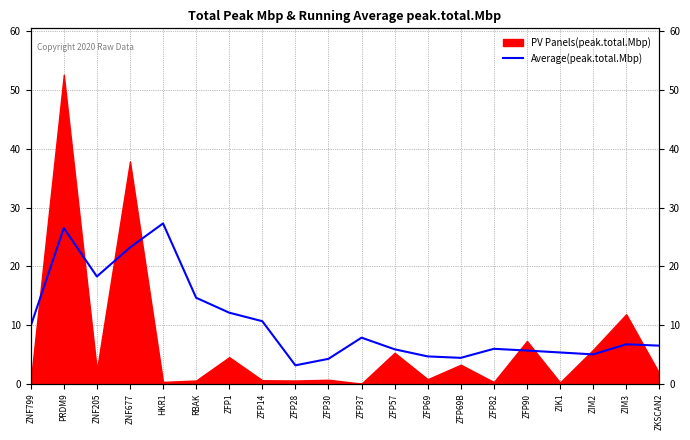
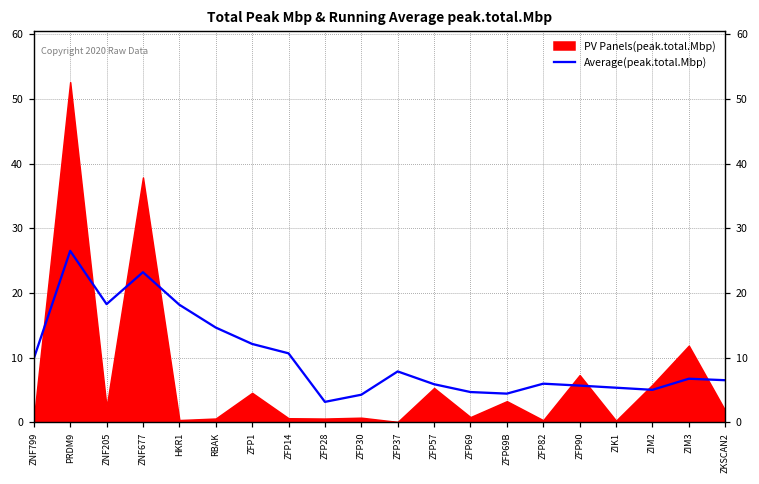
  {
    "Average(peak.total.Mbp)": {
      "ZNF799": 10,
      "PRDM9": 27,
      "ZNF205": 18,
      "ZNF677": 23,
-     "HKR1": 27,
+     "HKR1": 18,
      "RBAK": 15,
      "ZFP1": 12,
      "ZFP14": 11,
      "ZFP28": 3,
      "ZFP30": 4,
      "ZFP37": 8,
      "ZFP57": 6,
      "ZFP69": 5,
      "ZFP69B": 4,
      "ZFP82": 6,
      "ZFP90": 6,
      "ZIK1": 5,
      "ZIM2": 5,
      "ZIM3": 7,
      "ZKSCAN2": 6
    },
    "PV Panels(peak.total.Mbp)": {
      "ZNF205": 2,
      "ZNF677": 38,
      "RBAK": 1,
      "ZFP1": 5,
      "ZFP14": 1,
      "ZFP28": 1,
      "ZFP30": 1,
      "ZFP57": 5,
      "ZFP69": 1,
      "ZFP69B": 3,
      "ZFP90": 7,
      "ZIM2": 6,
      "ZIM3": 12,
      "ZKSCAN2": 2
    }
  }
